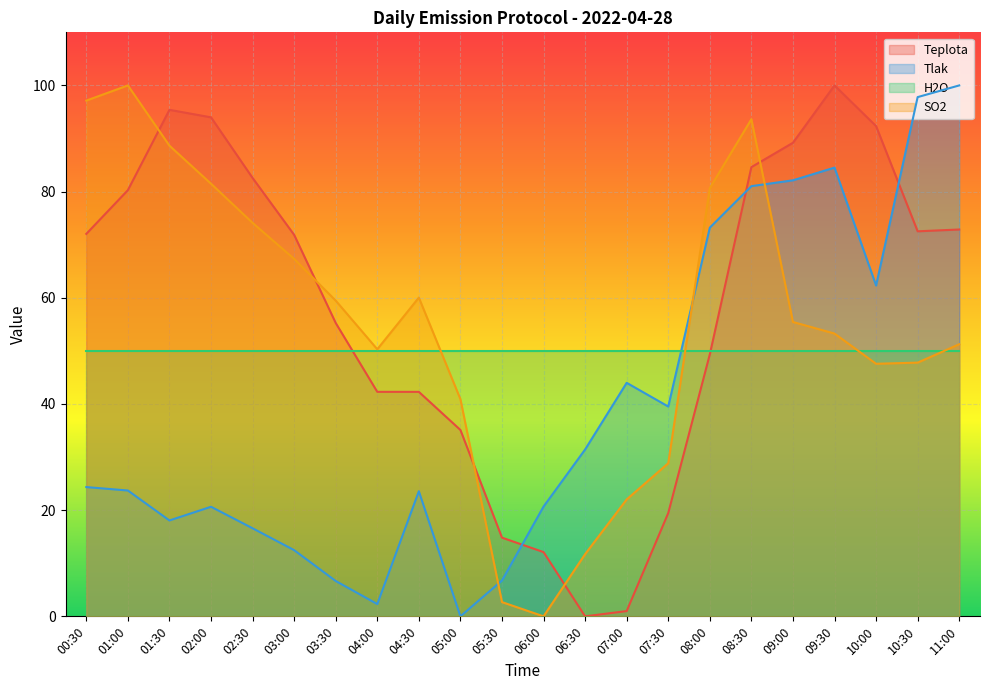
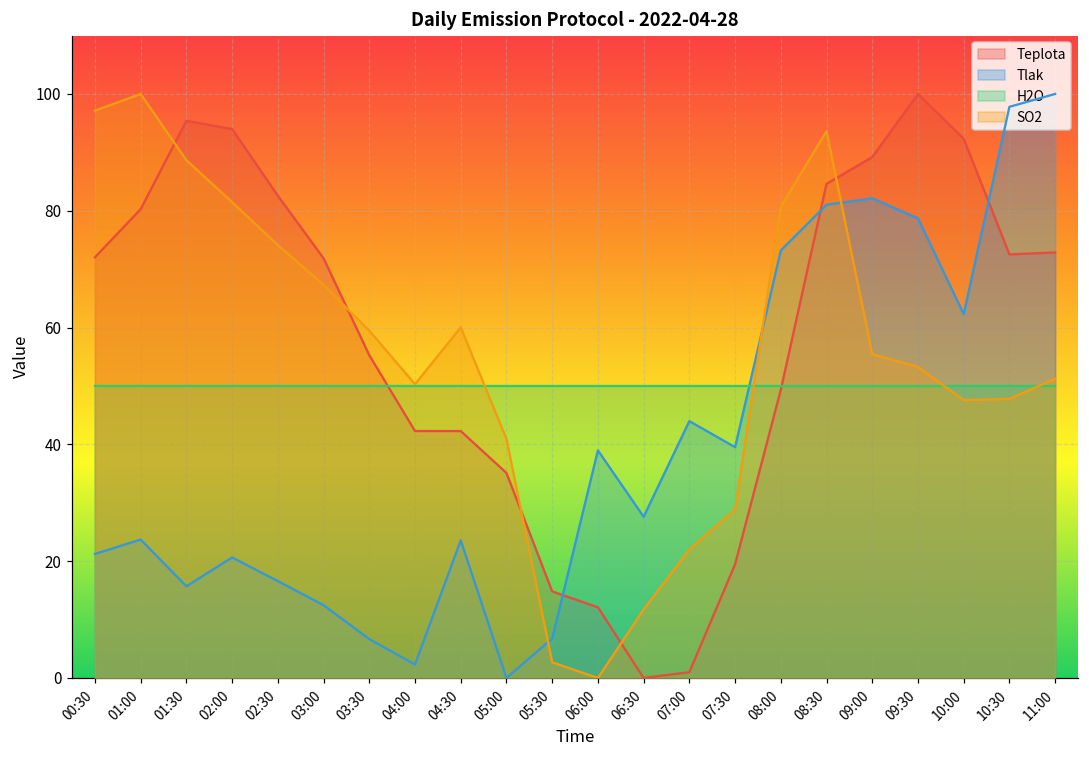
  {
    "Tlak": {
-     "00:30": 24,
+     "00:30": 21,
      "01:00": 24,
-     "01:30": 18,
+     "01:30": 16,
      "02:00": 21,
      "02:30": 17,
      "03:00": 12,
      "03:30": 7,
      "04:00": 2,
      "04:30": 24,
      "05:00": 0,
      "05:30": 7,
-     "06:00": 21,
-     "06:30": 31,
+     "06:00": 39,
+     "06:30": 28,
      "07:00": 44,
      "07:30": 40,
      "08:00": 73,
      "08:30": 81,
      "09:00": 82,
-     "09:30": 85,
+     "09:30": 79,
      "10:00": 62
    },
    "H2O": {
      "00:30": 50,
      "01:00": 50,
      "01:30": 50,
      "02:00": 50,
      "02:30": 50,
      "03:00": 50,
      "03:30": 50,
      "04:30": 50,
      "05:00": 50,
      "05:30": 50,
      "06:00": 50,
      "06:30": 50,
      "07:00": 50,
      "07:30": 50,
      "08:00": 50,
      "08:30": 50,
      "09:00": 50,
      "09:30": 50,
      "10:00": 50,
      "10:30": 50,
      "11:00": 50
    }
  }
